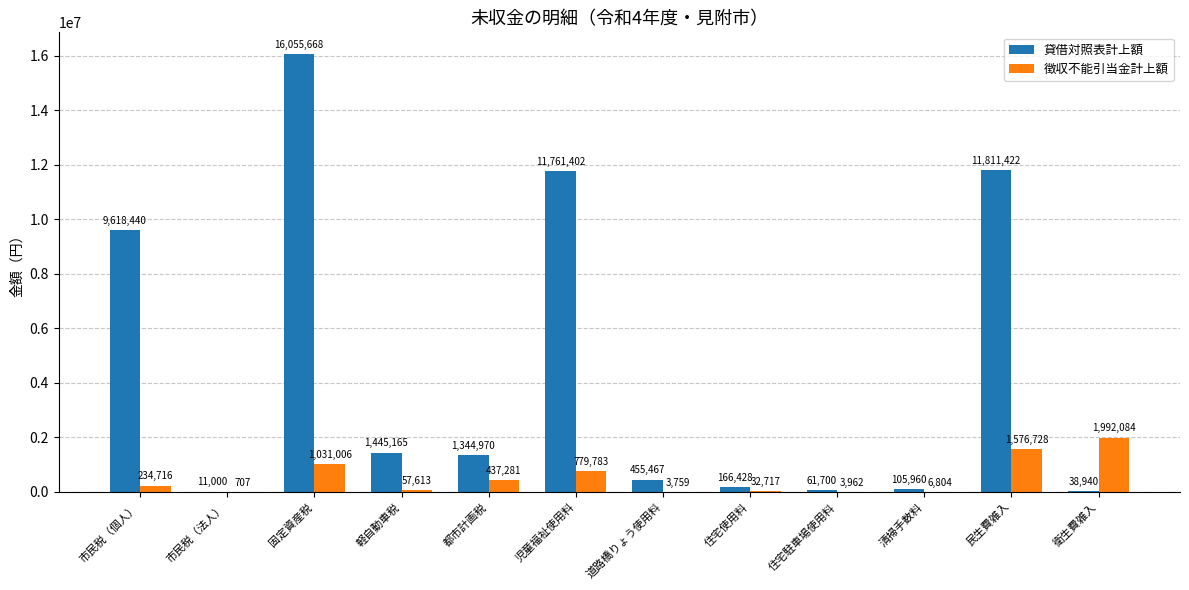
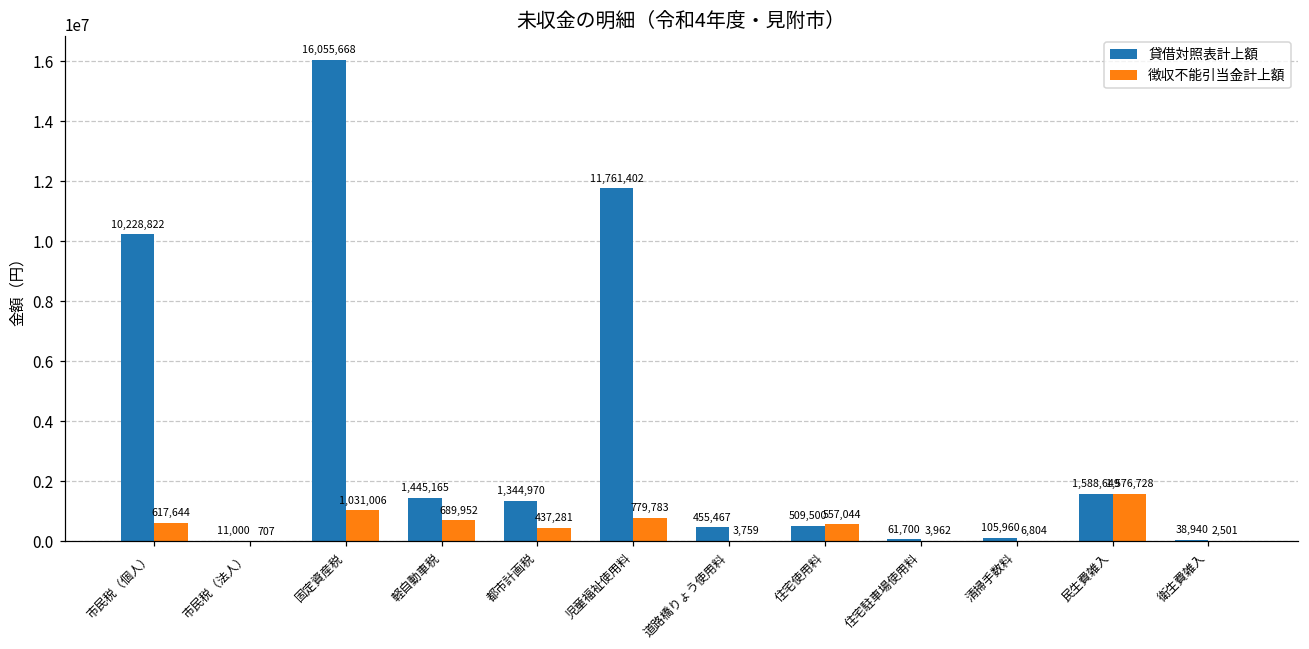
  {
    "貸借対照表計上額": {
-     "市民税（個人）": "9,618,440",
+     "市民税（個人）": "10,228,822",
      "市民税（法人）": "11,000",
      "固定資産税": "16,055,668",
      "軽自動車税": "1,445,165",
      "都市計画税": "1,344,970",
      "児童福祉使用料": "11,761,402",
      "道路橋りょう使用料": "455,467",
-     "住宅使用料": "166,428",
+     "住宅使用料": "509,500",
      "住宅駐車場使用料": "61,700",
      "清掃手数料": "105,960",
-     "民生費雑入": "11,811,422",
+     "民生費雑入": "1,588,649",
      "衛生費雑入": "38,940"
    },
    "徴収不能引当金計上額": {
-     "市民税（個人）": "234,716",
+     "市民税（個人）": "617,644",
      "市民税（法人）": "707",
      "固定資産税": "1,031,006",
-     "軽自動車税": "57,613",
+     "軽自動車税": "689,952",
      "都市計画税": "437,281",
      "児童福祉使用料": "779,783",
      "道路橋りょう使用料": "3,759",
-     "住宅使用料": "32,717",
+     "住宅使用料": "557,044",
      "住宅駐車場使用料": "3,962",
      "清掃手数料": "6,804",
-     "衛生費雑入": "1,992,084"
+     "衛生費雑入": "2,501"
    }
  }
